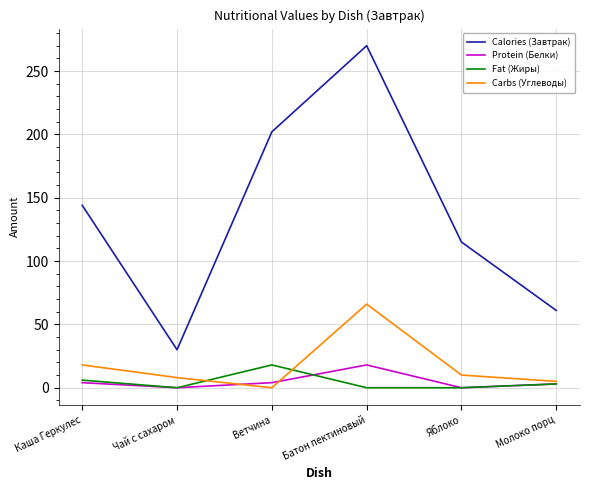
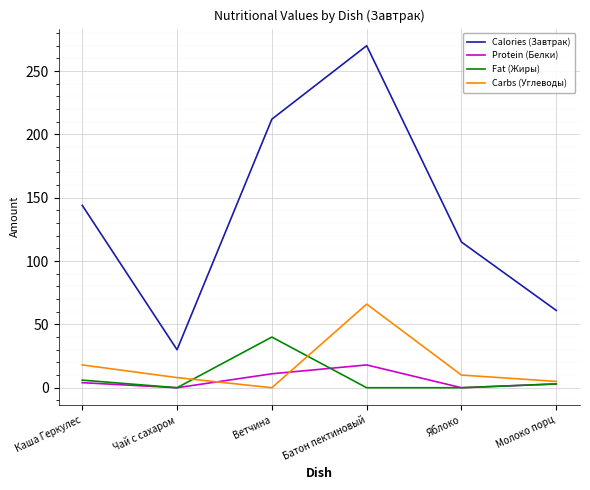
  {
    "Calories (Завтрак)": {
      "Каша Геркулес": 144,
      "Чай с сахаром": 30,
-     "Ветчина": 202,
+     "Ветчина": 212,
      "Батон пектиновый": 270,
      "Яблоко": 115,
      "Молоко порц": 61
    },
    "Protein (Белки)": {
      "Каша Геркулес": 4,
-     "Ветчина": 4,
+     "Ветчина": 11,
      "Батон пектиновый": 18
    },
    "Fat (Жиры)": {
      "Каша Геркулес": 6,
-     "Ветчина": 18,
+     "Ветчина": 40,
      "Батон пектиновый": 0
    },
    "Carbs (Углеводы)": {
      "Каша Геркулес": 18,
      "Чай с сахаром": 8,
      "Ветчина": 0,
      "Батон пектиновый": 66,
      "Яблоко": 10
    }
  }
